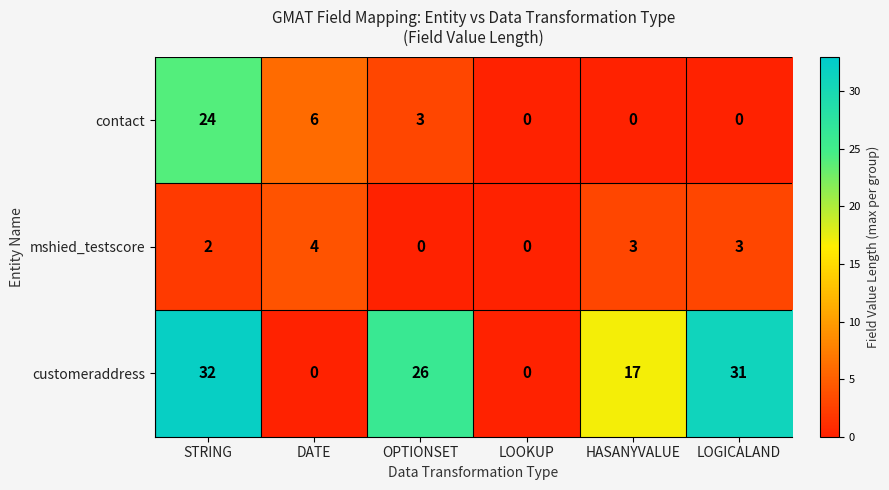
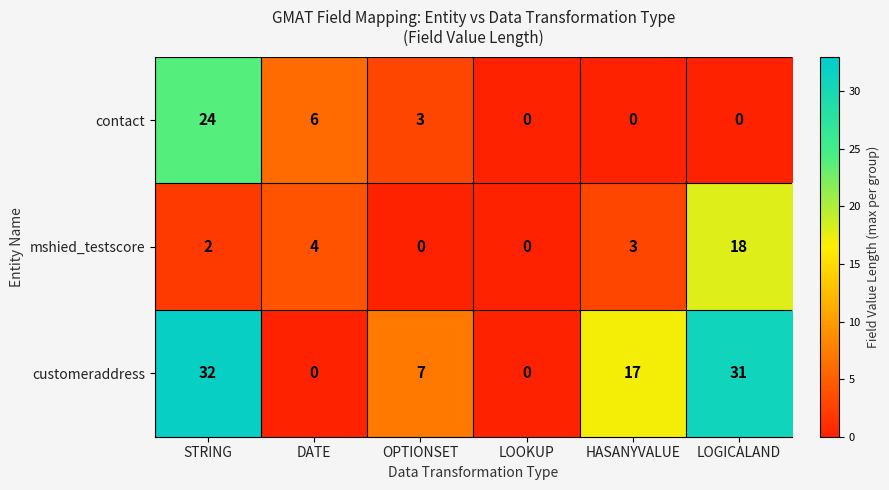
  {
    "contact": {
      "STRING": 24,
      "DATE": 6,
      "OPTIONSET": 3,
      "LOOKUP": 0,
      "HASANYVALUE": 0,
      "LOGICALAND": 0
    },
    "mshied_testscore": {
      "STRING": 2,
      "DATE": 4,
      "OPTIONSET": 0,
      "LOOKUP": 0,
      "HASANYVALUE": 3,
-     "LOGICALAND": 3
+     "LOGICALAND": 18
    },
    "customeraddress": {
      "STRING": 32,
      "DATE": 0,
-     "OPTIONSET": 26,
+     "OPTIONSET": 7,
      "LOOKUP": 0,
      "HASANYVALUE": 17,
      "LOGICALAND": 31
    }
  }
